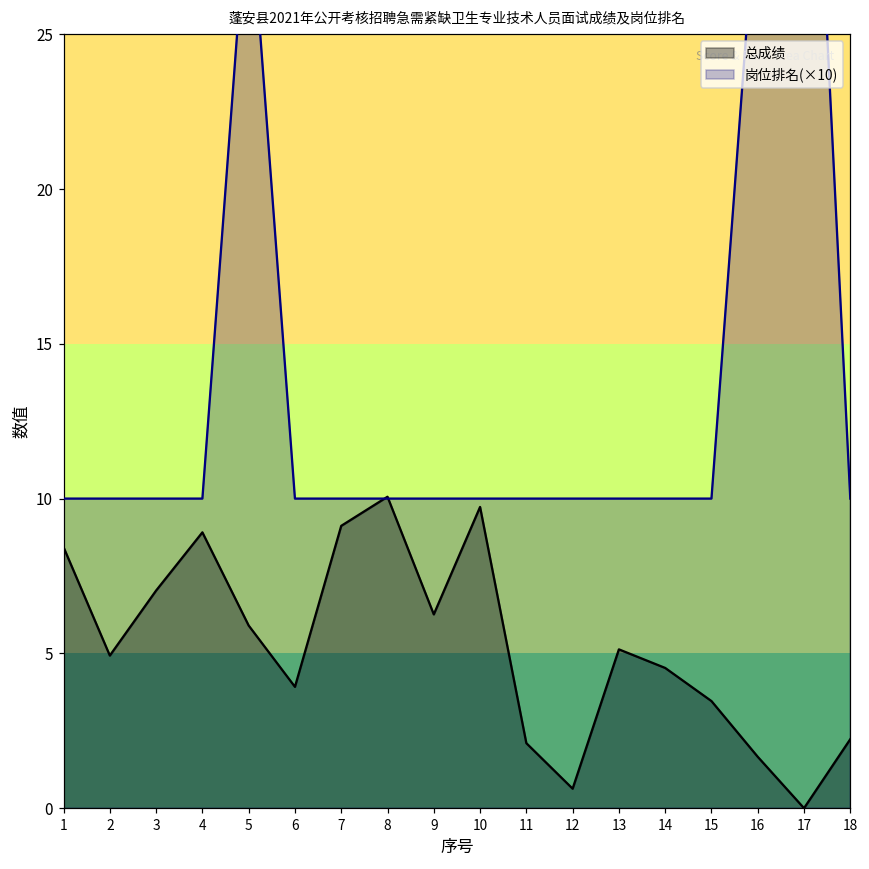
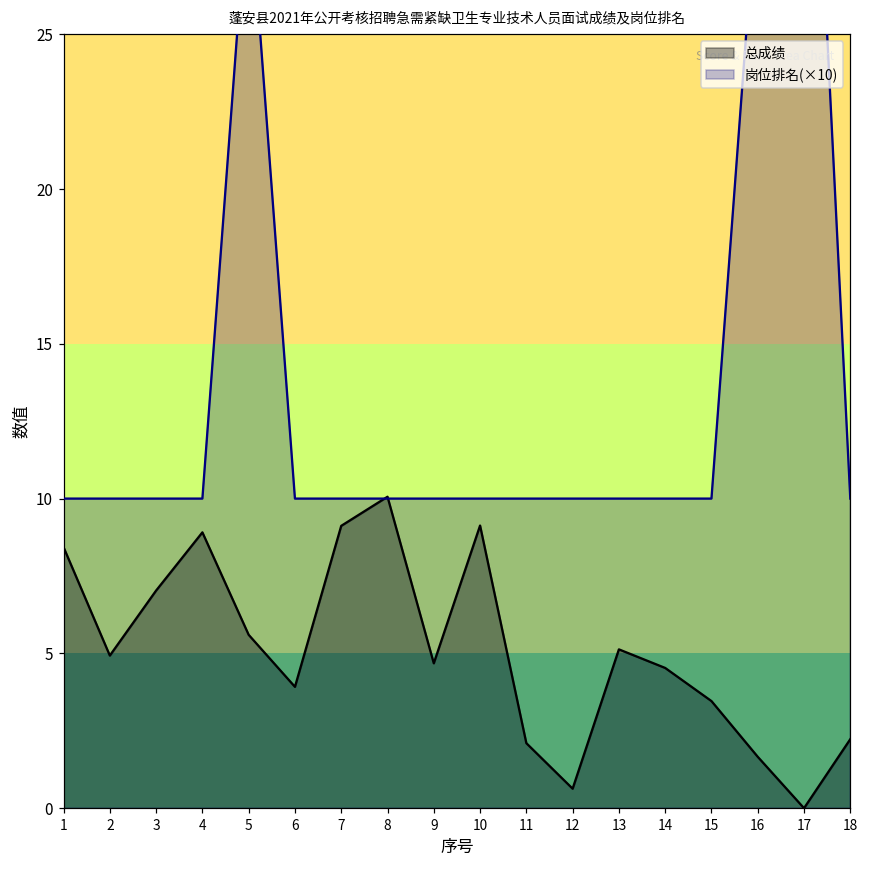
  {
    "总成绩": {
      "1": 8.4,
      "2": 4.9,
      "3": 7.0,
      "4": 8.9,
-     "5": 5.9,
+     "5": 5.6,
      "6": 3.9,
      "7": 9.1,
-     "9": 6.3,
-     "10": 9.7,
+     "9": 4.7,
+     "10": 9.1,
      "11": 2.1,
      "12": 0.6,
      "13": 5.1,
      "14": 4.5,
      "15": 3.5,
      "16": 1.7,
      "17": 0.0,
      "18": 2.2
    },
    "岗位排名(×10)": {
      "1": 10.0,
      "2": 10.0,
      "3": 10.0,
      "4": 10.0,
      "6": 10.0,
      "7": 10.0,
      "9": 10.0,
      "10": 10.0,
      "11": 10.0,
      "12": 10.0,
      "13": 10.0,
      "14": 10.0,
      "15": 10.0,
      "18": 10.0
    }
  }
